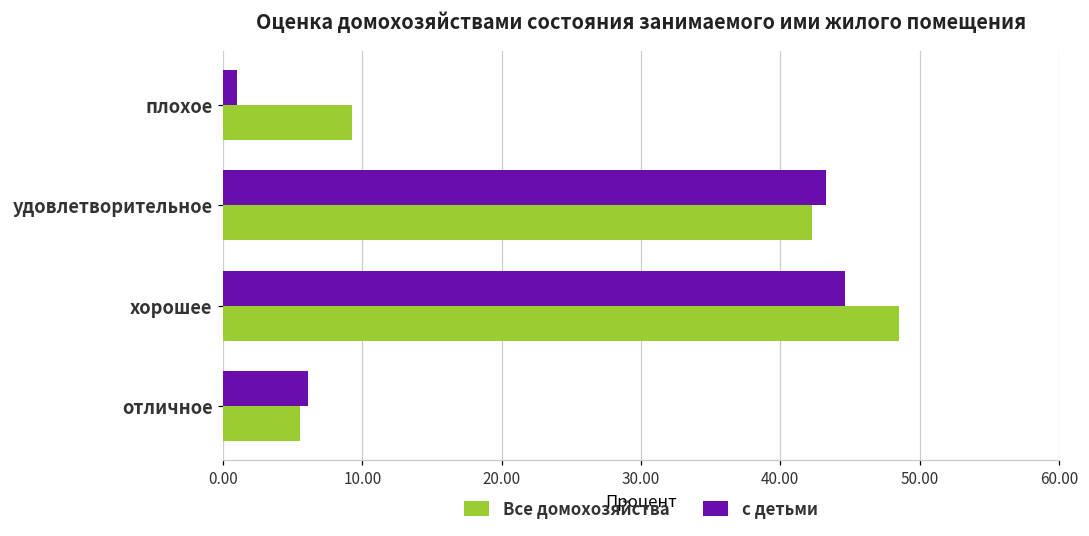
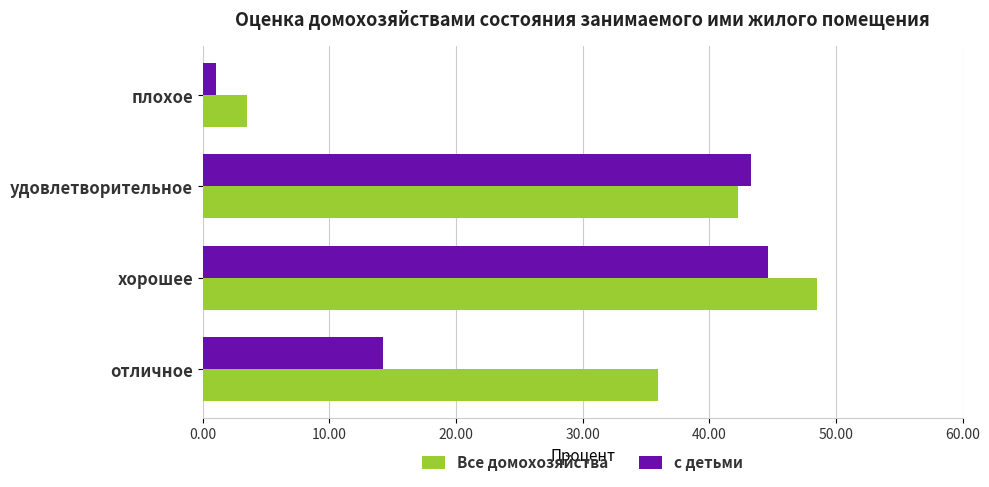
  {
    "Все домохозяйства": {
-     "плохое": 9.2,
+     "плохое": 3.5,
      "удовлетворительное": 42.3,
      "хорошее": 48.5,
-     "отличное": 5.5
+     "отличное": 35.9
    },
    "с детьми": {
      "плохое": 1.0,
      "удовлетворительное": 43.3,
      "хорошее": 44.7,
-     "отличное": 6.1
+     "отличное": 14.2
    }
  }
